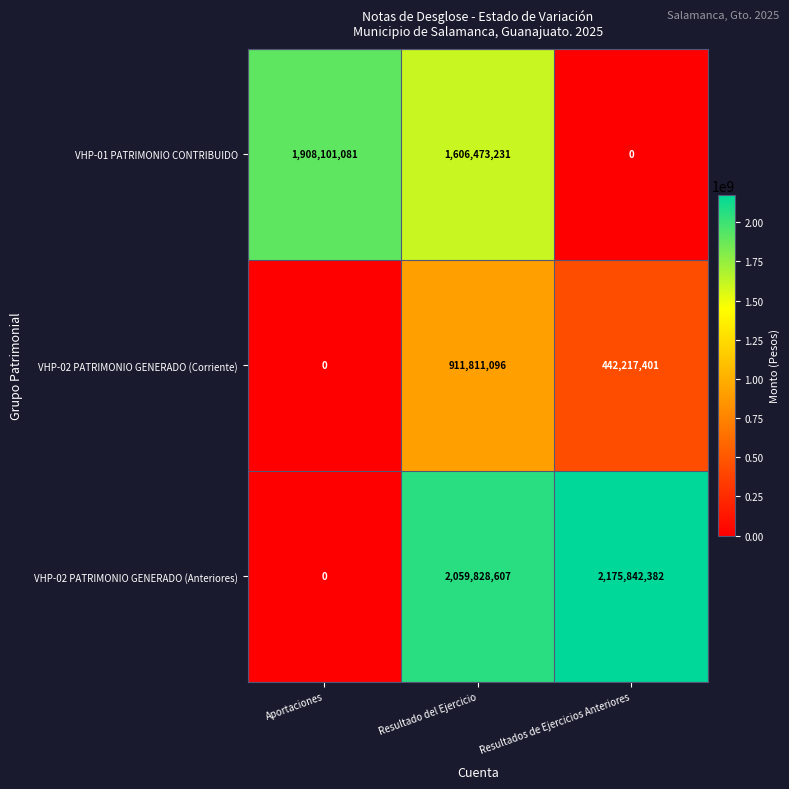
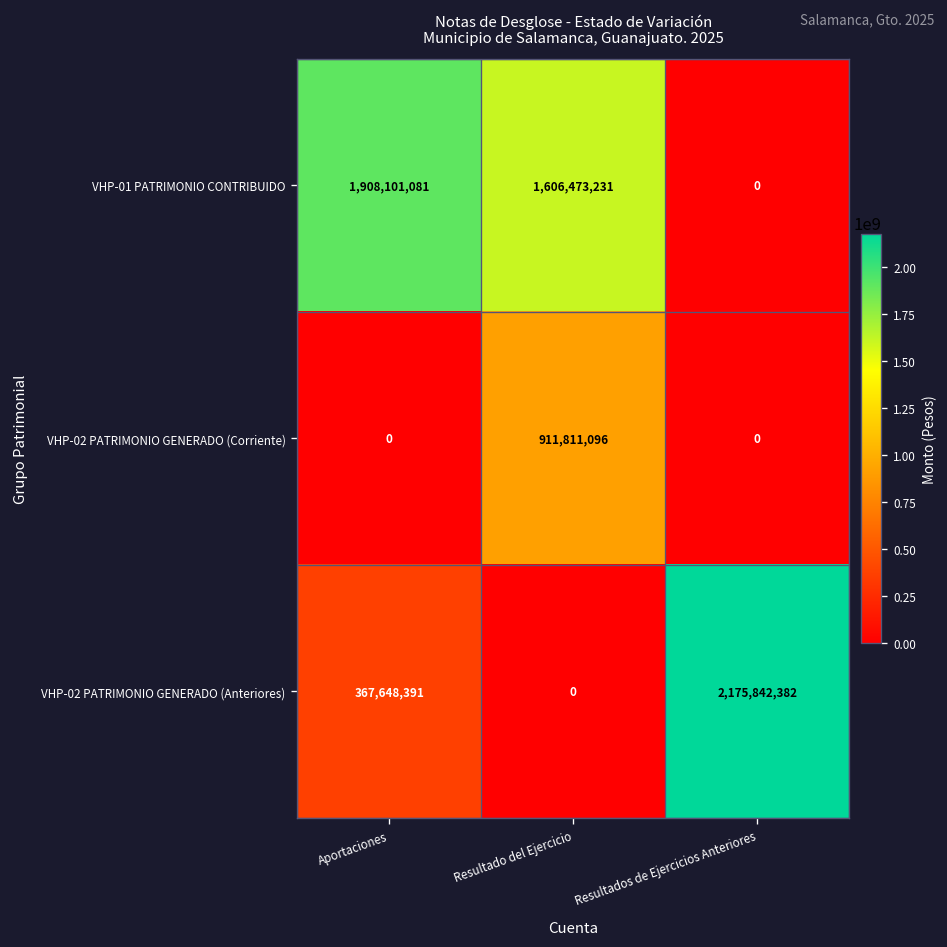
  {
    "VHP-01 PATRIMONIO CONTRIBUIDO": {
      "Aportaciones": "1,908,101,081",
      "Resultado del Ejercicio": "1,606,473,231",
      "Resultados de Ejercicios Anteriores": "0"
    },
    "VHP-02 PATRIMONIO GENERADO (Corriente)": {
      "Aportaciones": "0",
      "Resultado del Ejercicio": "911,811,096",
-     "Resultados de Ejercicios Anteriores": "442,217,401"
+     "Resultados de Ejercicios Anteriores": "0"
    },
    "VHP-02 PATRIMONIO GENERADO (Anteriores)": {
-     "Aportaciones": "0",
-     "Resultado del Ejercicio": "2,059,828,607",
+     "Aportaciones": "367,648,391",
+     "Resultado del Ejercicio": "0",
      "Resultados de Ejercicios Anteriores": "2,175,842,382"
    }
  }
